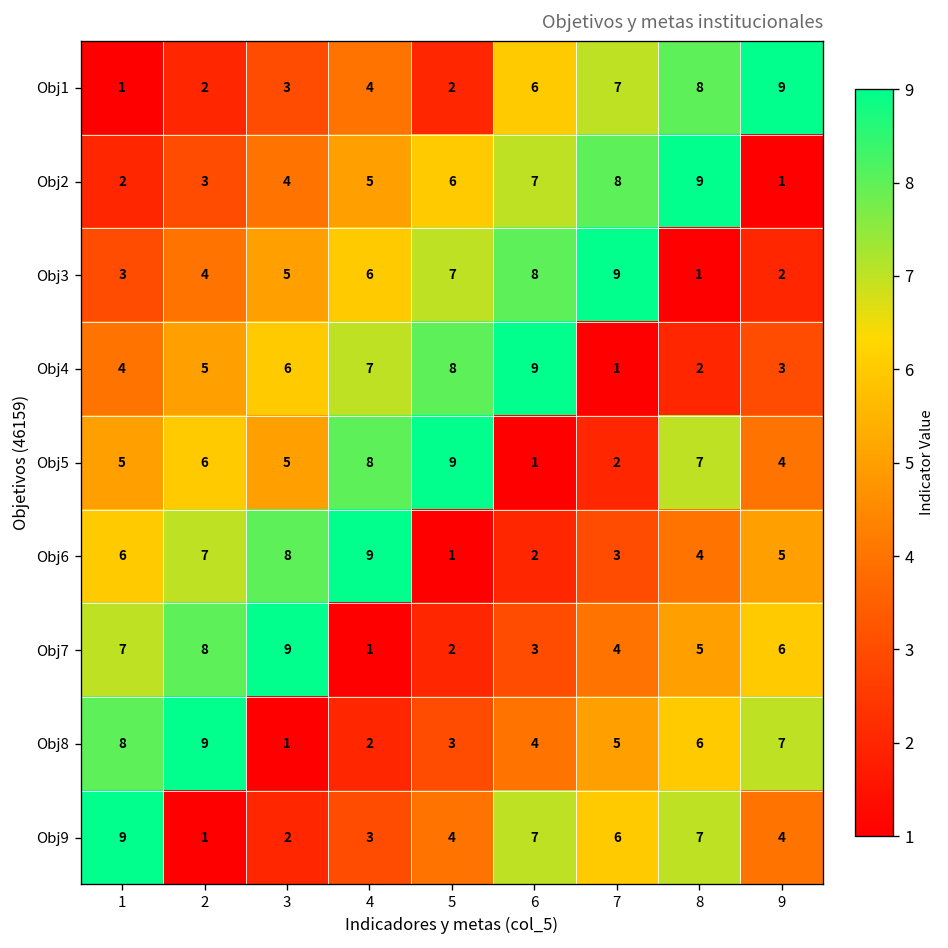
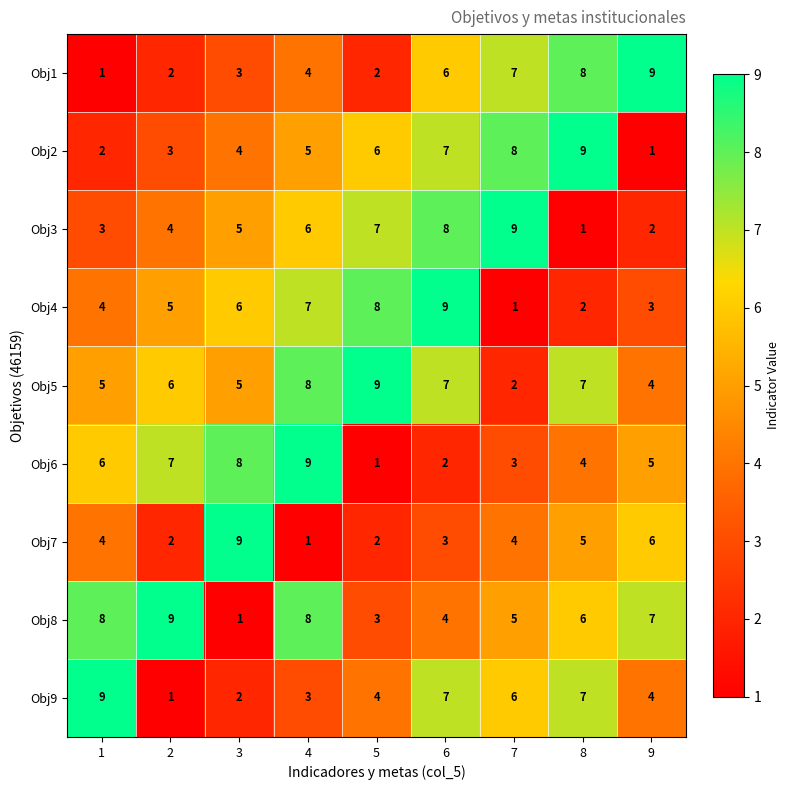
  {
    "Obj1": {
      "1": 1,
      "2": 2,
      "3": 3,
      "4": 4,
      "5": 2,
      "6": 6,
      "7": 7,
      "8": 8,
      "9": 9
    },
    "Obj2": {
      "1": 2,
      "2": 3,
      "3": 4,
      "4": 5,
      "5": 6,
      "6": 7,
      "7": 8,
      "8": 9,
      "9": 1
    },
    "Obj3": {
      "1": 3,
      "2": 4,
      "3": 5,
      "4": 6,
      "5": 7,
      "6": 8,
      "7": 9,
      "8": 1,
      "9": 2
    },
    "Obj4": {
      "1": 4,
      "2": 5,
      "3": 6,
      "4": 7,
      "5": 8,
      "6": 9,
      "7": 1,
      "8": 2,
      "9": 3
    },
    "Obj5": {
      "1": 5,
      "2": 6,
      "3": 5,
      "4": 8,
      "5": 9,
-     "6": 1,
+     "6": 7,
      "7": 2,
      "8": 7,
      "9": 4
    },
    "Obj6": {
      "1": 6,
      "2": 7,
      "3": 8,
      "4": 9,
      "5": 1,
      "6": 2,
      "7": 3,
      "8": 4,
      "9": 5
    },
    "Obj7": {
-     "1": 7,
-     "2": 8,
+     "1": 4,
+     "2": 2,
      "3": 9,
      "4": 1,
      "5": 2,
      "6": 3,
      "7": 4,
      "8": 5,
      "9": 6
    },
    "Obj8": {
      "1": 8,
      "2": 9,
      "3": 1,
-     "4": 2,
+     "4": 8,
      "5": 3,
      "6": 4,
      "7": 5,
      "8": 6,
      "9": 7
    },
    "Obj9": {
      "1": 9,
      "2": 1,
      "3": 2,
      "4": 3,
      "5": 4,
      "6": 7,
      "7": 6,
      "8": 7,
      "9": 4
    }
  }
